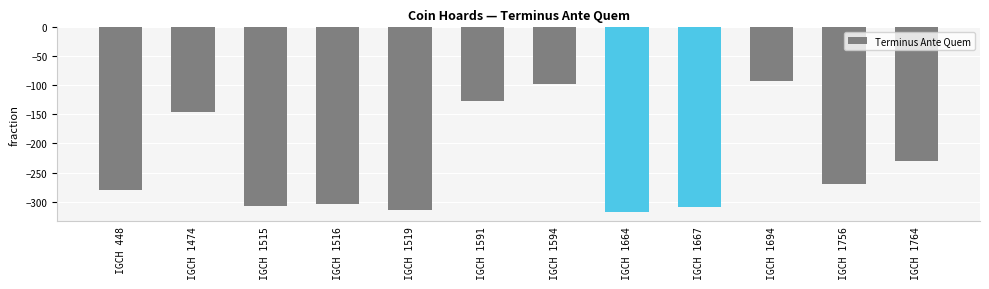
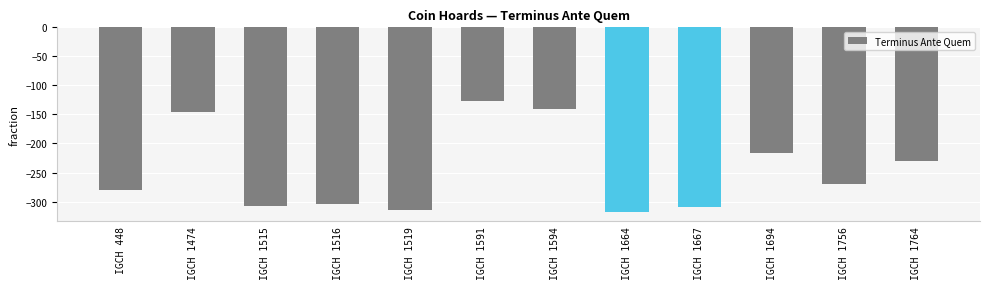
  {
    "IGCH 448": -280,
    "IGCH 1474": -150,
    "IGCH 1515": -310,
    "IGCH 1516": -310,
    "IGCH 1519": -320,
    "IGCH 1591": -130,
-   "IGCH 1594": -100,
+   "IGCH 1594": -140,
    "IGCH 1664": -320,
    "IGCH 1667": -310,
-   "IGCH 1694": -90,
+   "IGCH 1694": -220,
    "IGCH 1756": -270,
    "IGCH 1764": -230
  }
